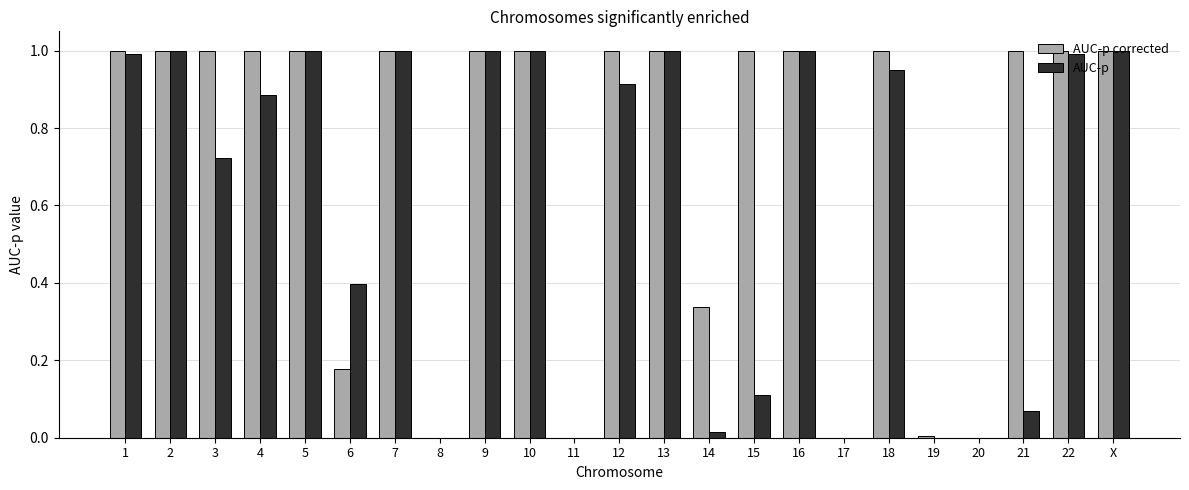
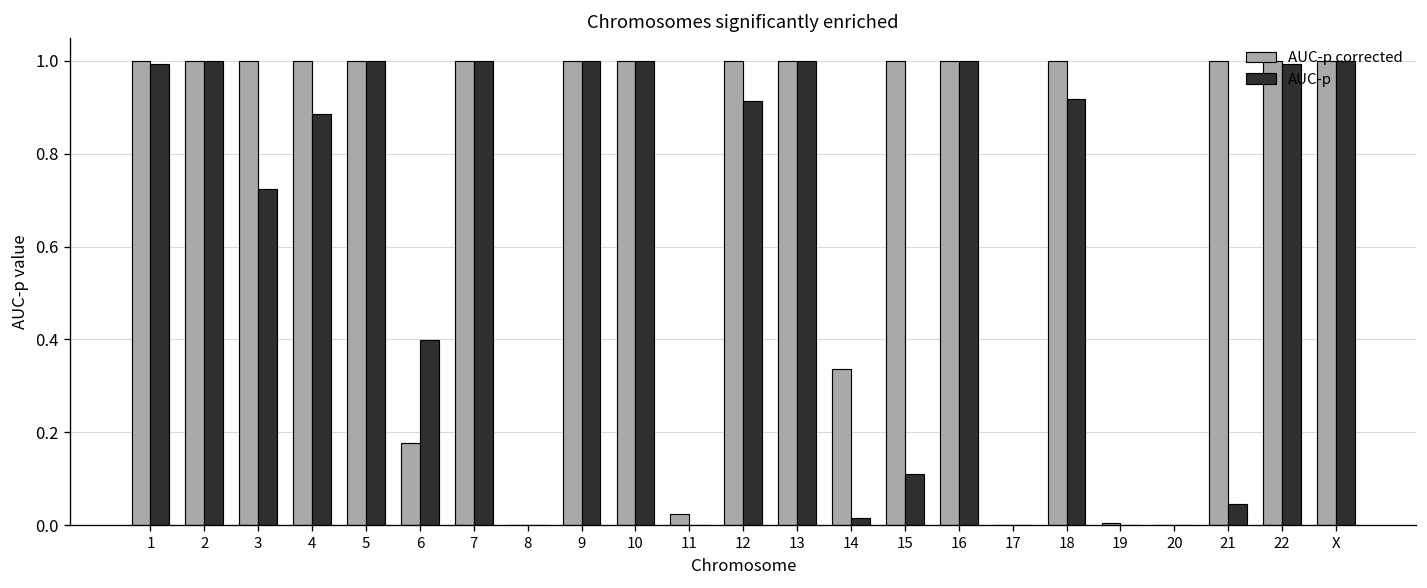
  {
    "AUC-p corrected": {
      "1": 1.00,
      "2": 1.00,
      "3": 1.00,
      "4": 1.00,
      "5": 1.00,
      "6": 0.18,
      "7": 1.00,
      "9": 1.00,
      "10": 1.00,
-     "11": 0.00,
+     "11": 0.02,
      "12": 1.00,
      "13": 1.00,
      "14": 0.34,
      "15": 1.00,
      "16": 1.00,
      "18": 1.00,
      "21": 1.00,
      "22": 1.00,
      "X": 1.00
    },
    "AUC-p": {
      "1": 0.99,
      "2": 1.00,
      "3": 0.72,
      "4": 0.89,
      "5": 1.00,
      "6": 0.40,
      "7": 1.00,
      "9": 1.00,
      "10": 1.00,
      "12": 0.91,
      "13": 1.00,
      "14": 0.01,
      "15": 0.11,
      "16": 1.00,
      "17": 0.00,
-     "18": 0.95,
+     "18": 0.92,
      "20": 0.00,
-     "21": 0.07,
+     "21": 0.04,
      "22": 0.99,
      "X": 1.00
    }
  }
